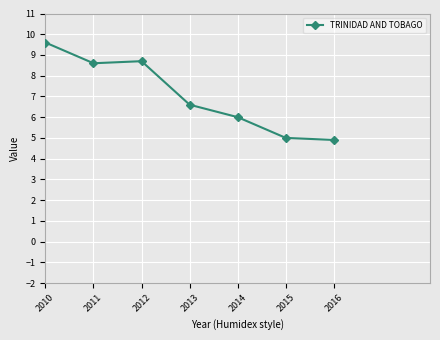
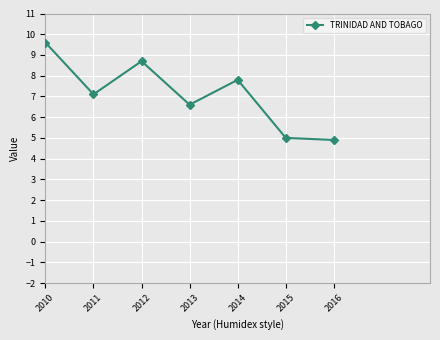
  {
    "2010": 9.6,
-   "2011": 8.6,
+   "2011": 7.1,
    "2012": 8.7,
    "2013": 6.6,
-   "2014": 6.0,
+   "2014": 7.8,
    "2015": 5.0,
    "2016": 4.9
  }
